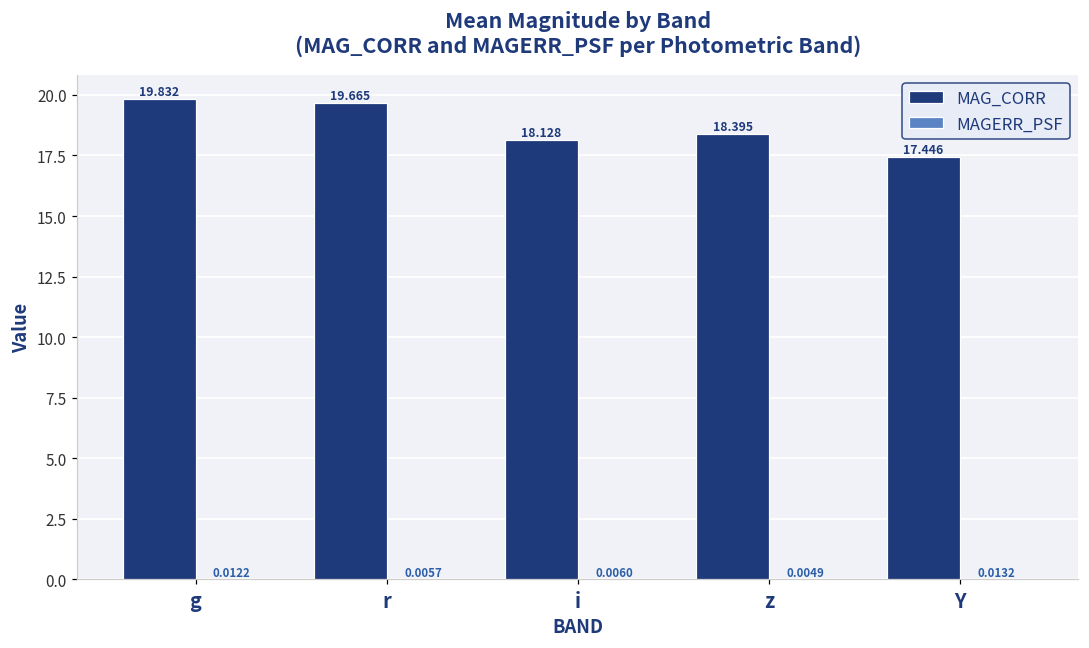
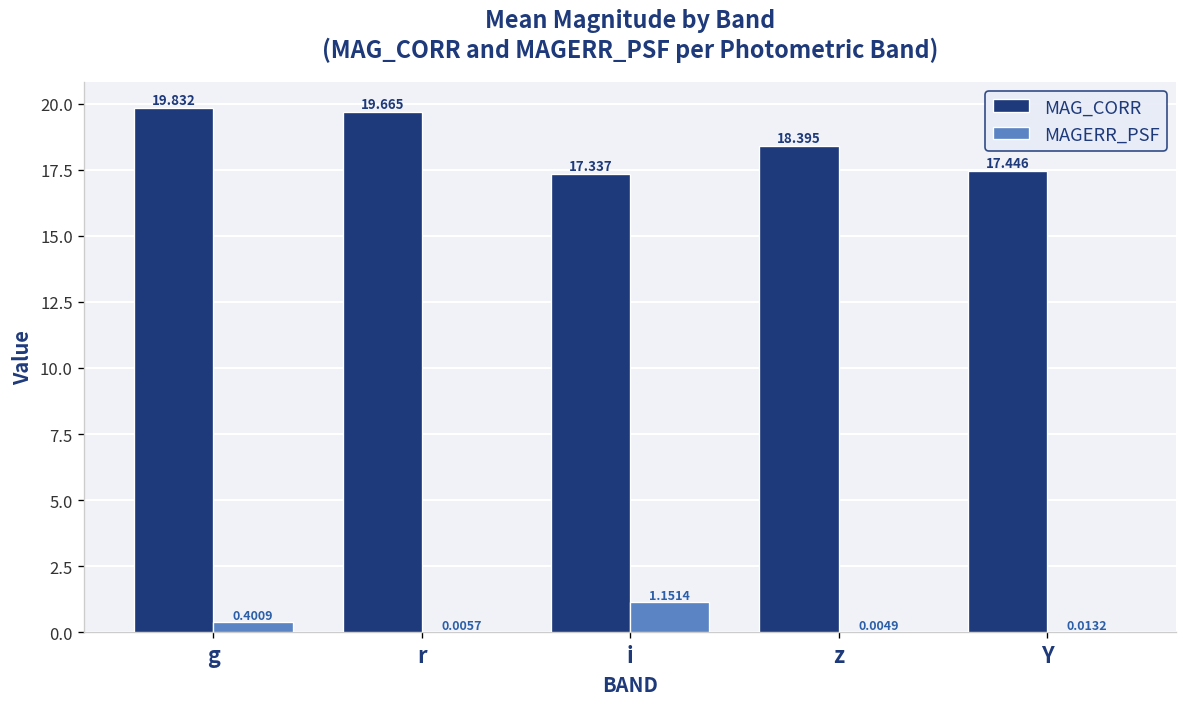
  {
    "MAG_CORR": {
      "g": 19.832,
      "r": 19.665,
-     "i": 18.128,
+     "i": 17.337,
      "z": 18.395
    },
    "MAGERR_PSF": {
-     "g": 0.0122,
+     "g": 0.4009,
      "r": 0.0057,
-     "i": 0.0060,
+     "i": 1.1514,
      "z": 0.0049,
      "Y": 0.0132
    }
  }
